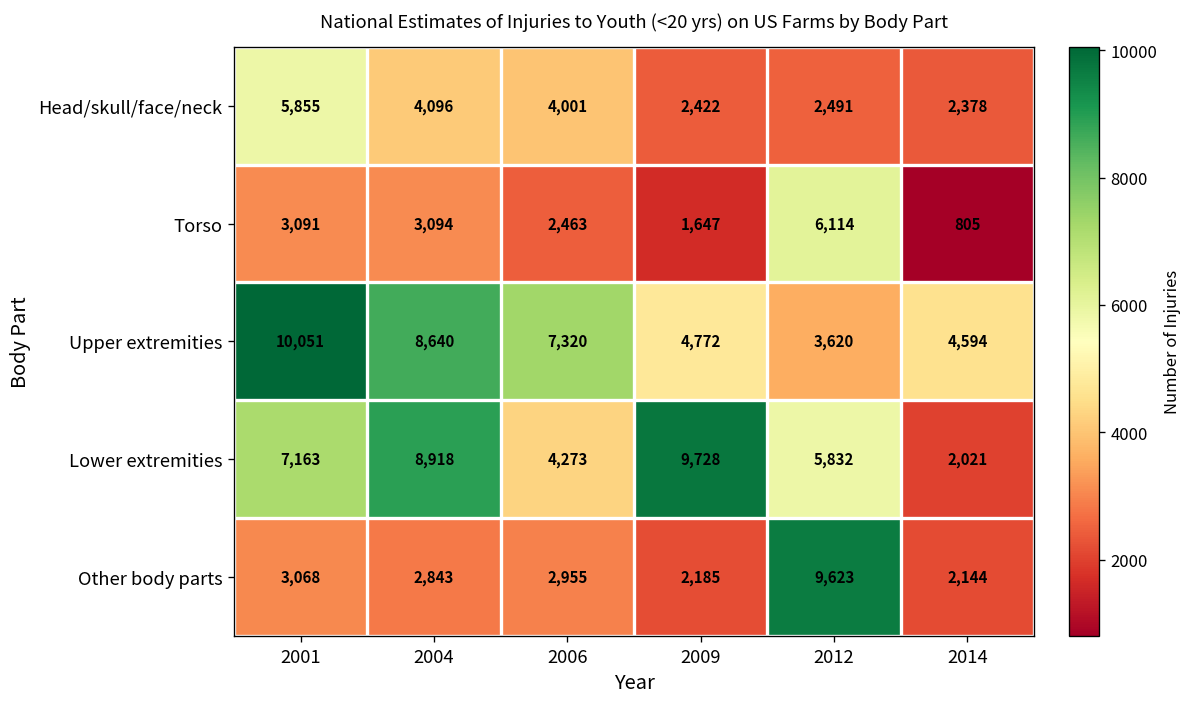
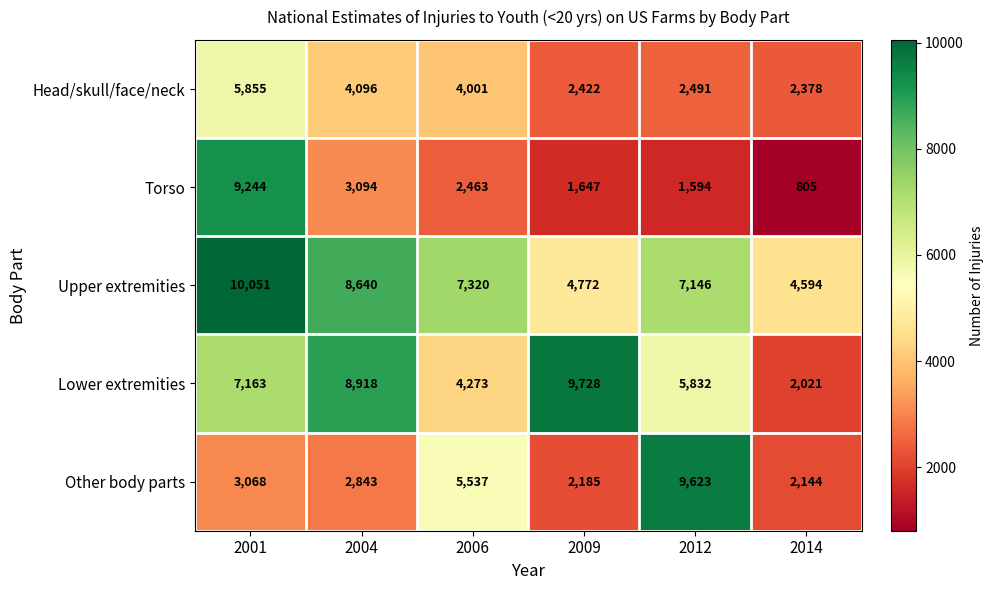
  {
    "Head/skull/face/neck": {
      "2001": "5,855",
      "2004": "4,096",
      "2006": "4,001",
      "2009": "2,422",
      "2012": "2,491",
      "2014": "2,378"
    },
    "Torso": {
-     "2001": "3,091",
+     "2001": "9,244",
      "2004": "3,094",
      "2006": "2,463",
      "2009": "1,647",
-     "2012": "6,114",
+     "2012": "1,594",
      "2014": "805"
    },
    "Upper extremities": {
      "2001": "10,051",
      "2004": "8,640",
      "2006": "7,320",
      "2009": "4,772",
-     "2012": "3,620",
+     "2012": "7,146",
      "2014": "4,594"
    },
    "Lower extremities": {
      "2001": "7,163",
      "2004": "8,918",
      "2006": "4,273",
      "2009": "9,728",
      "2012": "5,832",
      "2014": "2,021"
    },
    "Other body parts": {
      "2001": "3,068",
      "2004": "2,843",
-     "2006": "2,955",
+     "2006": "5,537",
      "2009": "2,185",
      "2012": "9,623",
      "2014": "2,144"
    }
  }
